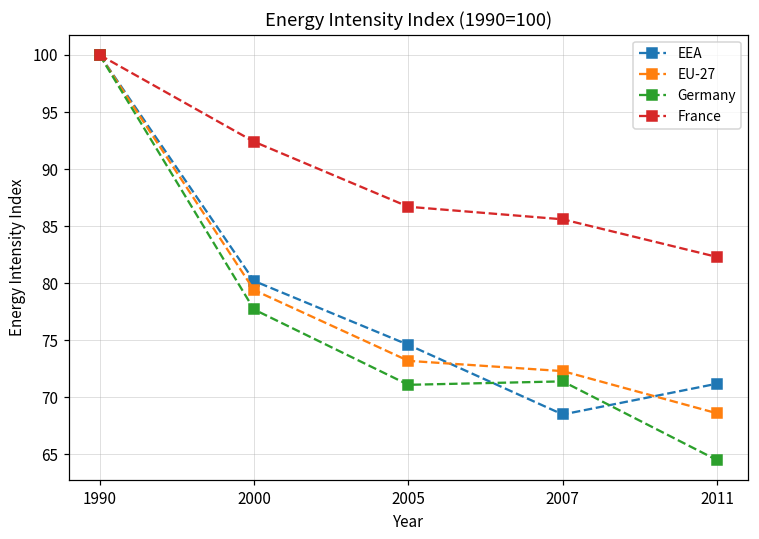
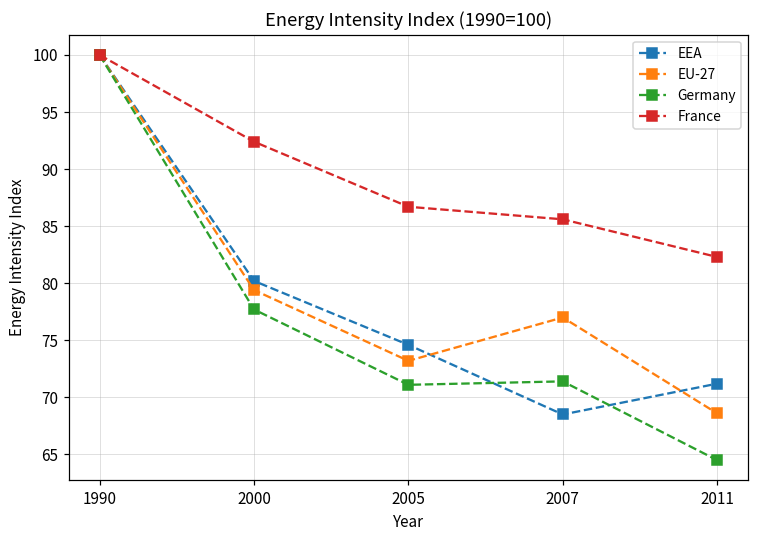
  {
    "EEA": {
      "2000": 80.2,
      "2005": 74.6,
      "2007": 68.5,
      "2011": 71.2
    },
    "EU-27": {
      "2000": 79.4,
      "2005": 73.2,
-     "2007": 72.3,
+     "2007": 77.0,
      "2011": 68.6
    },
    "Germany": {
      "2000": 77.7,
      "2005": 71.1,
      "2007": 71.4,
      "2011": 64.5
    },
    "France": {
      "2000": 92.4,
      "2005": 86.7,
      "2007": 85.6,
      "2011": 82.3
    }
  }
